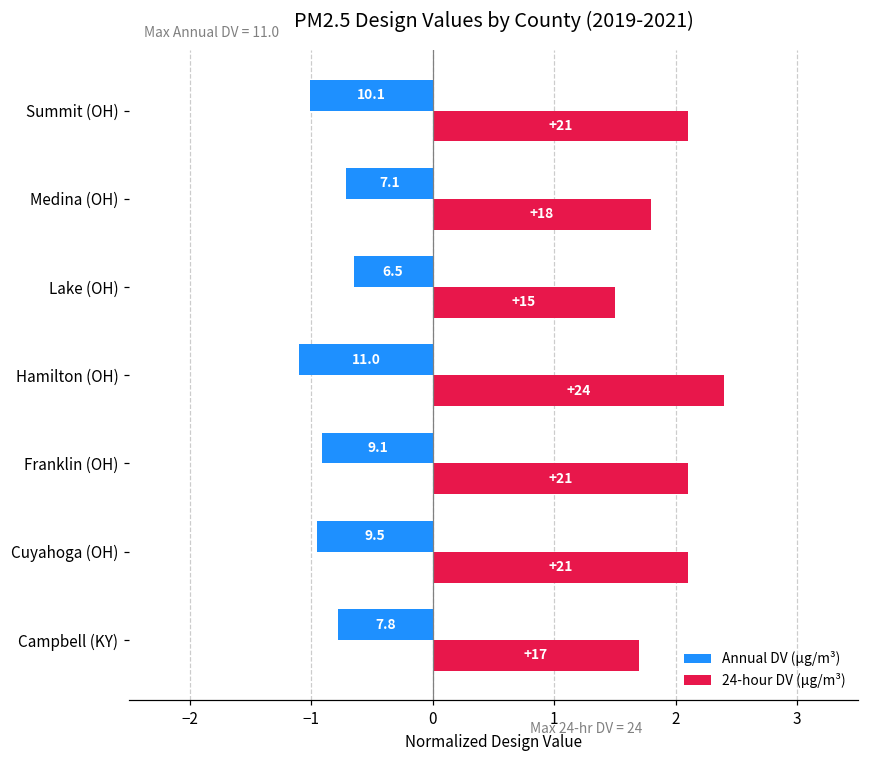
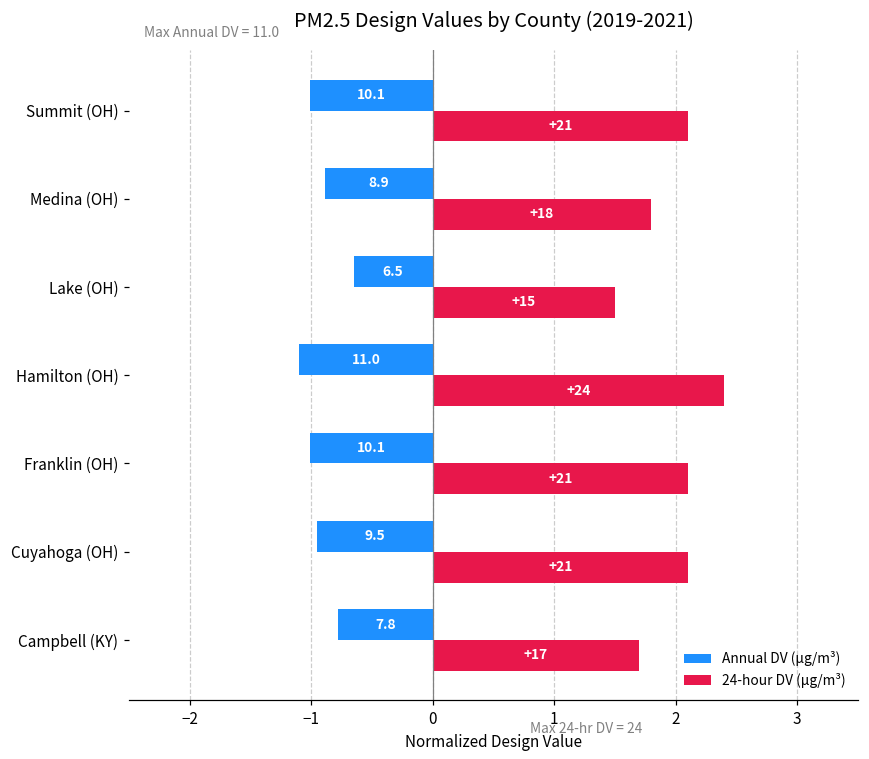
  {
    "Annual DV (µg/m³)": {
-     "Medina (OH)": 7.1,
-     "Franklin (OH)": 9.1
+     "Medina (OH)": 8.9,
+     "Franklin (OH)": 10.1
    }
  }
